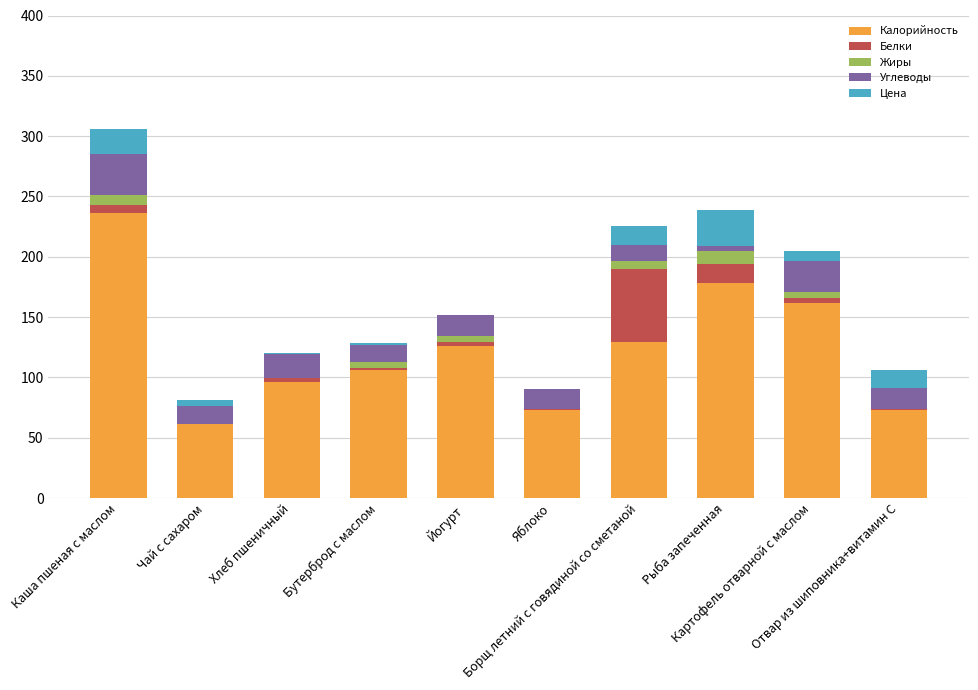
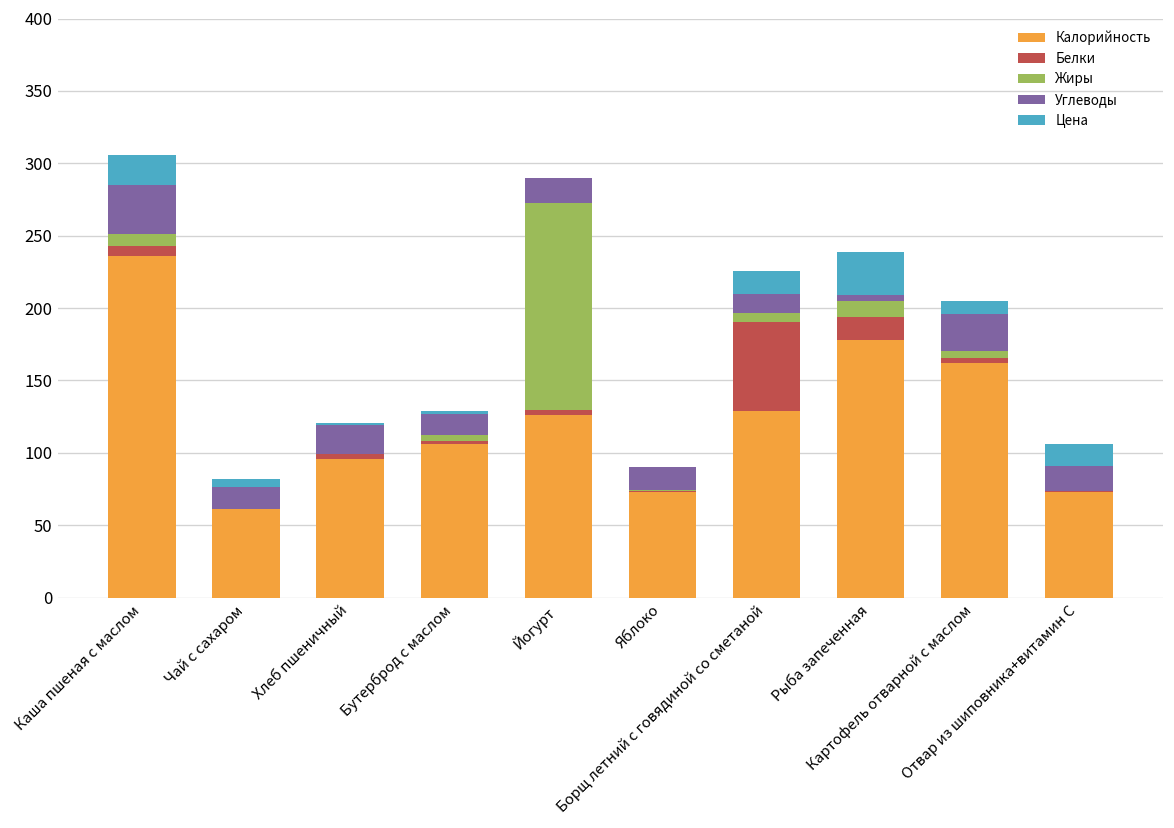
  {
    "Калорийность": {
      "Каша пшеная с маслом": 236,
      "Чай с сахаром": 61,
      "Хлеб пшеничный": 96,
      "Бутерброд с маслом": 106,
      "Йогурт": 126,
      "Яблоко": 73,
      "Борщ летний с говядиной со сметаной": 129,
      "Рыба запеченная": 178,
      "Картофель отварной с маслом": 162,
      "Отвар из шиповника+витамин С": 73
    },
    "Белки": {
      "Каша пшеная с маслом": 7,
      "Хлеб пшеничный": 3,
      "Бутерброд с маслом": 2,
      "Йогурт": 3,
      "Борщ летний с говядиной со сметаной": 61,
      "Рыба запеченная": 16,
      "Картофель отварной с маслом": 3
    },
    "Жиры": {
      "Каша пшеная с маслом": 8,
      "Чай с сахаром": 0,
      "Бутерброд с маслом": 4,
-     "Йогурт": 5,
+     "Йогурт": 144,
      "Борщ летний с говядиной со сметаной": 7,
      "Рыба запеченная": 11,
      "Картофель отварной с маслом": 5
    },
    "Углеводы": {
      "Каша пшеная с маслом": 34,
      "Чай с сахаром": 15,
      "Хлеб пшеничный": 20,
      "Бутерброд с маслом": 15,
      "Йогурт": 17,
      "Яблоко": 16,
      "Борщ летний с говядиной со сметаной": 13,
      "Рыба запеченная": 4,
      "Картофель отварной с маслом": 26,
      "Отвар из шиповника+витамин С": 17
    },
    "Цена": {
      "Каша пшеная с маслом": 21,
      "Чай с сахаром": 5,
      "Йогурт": 0,
      "Яблоко": 0,
      "Борщ летний с говядиной со сметаной": 16,
      "Рыба запеченная": 30,
      "Картофель отварной с маслом": 9,
      "Отвар из шиповника+витамин С": 15
    }
  }
